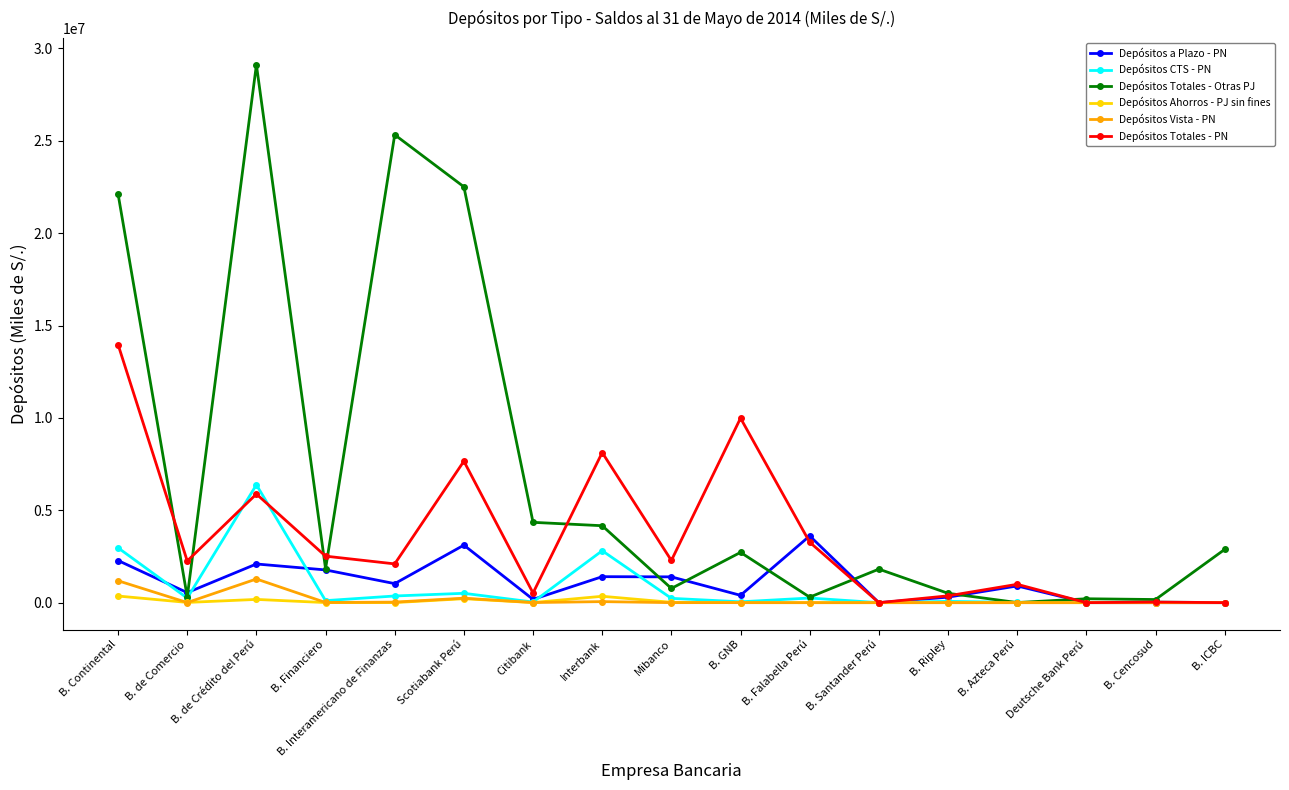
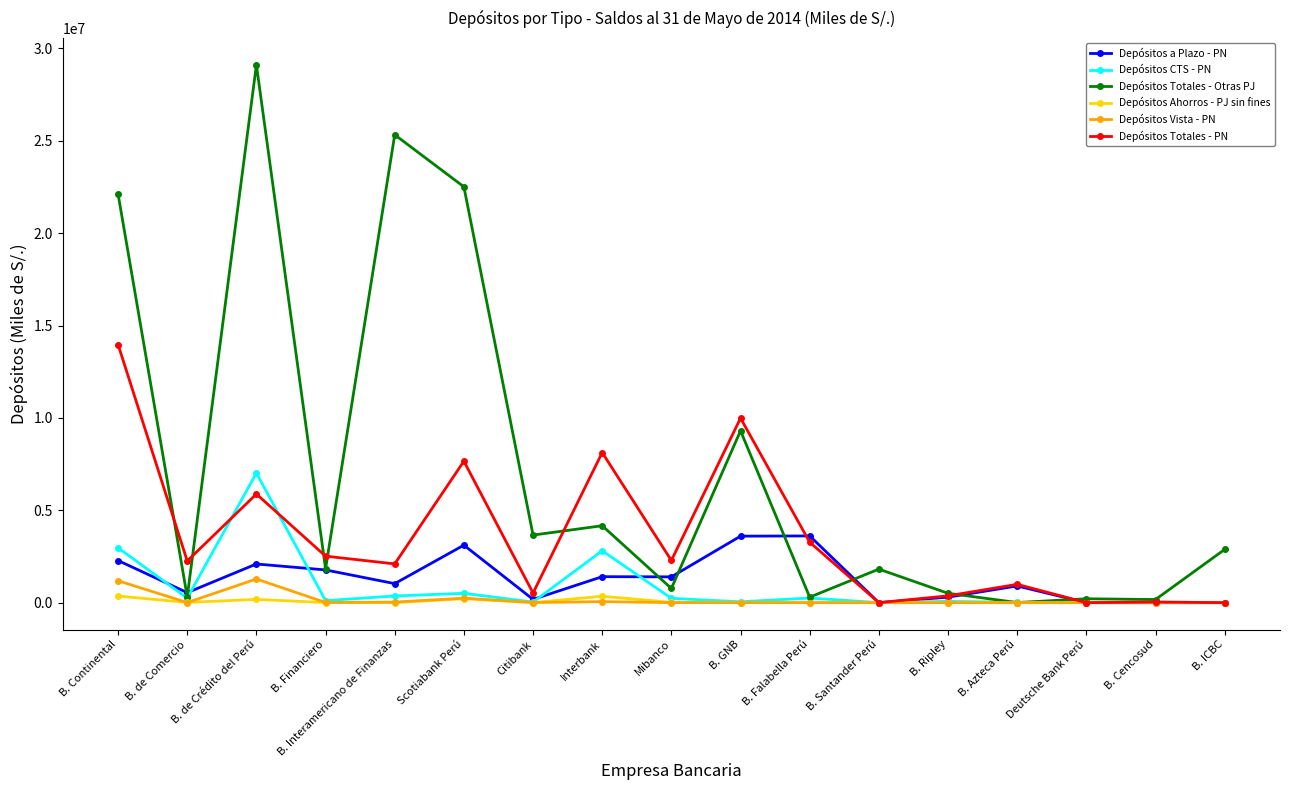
  {
    "Depósitos a Plazo - PN": {
      "B. Continental": 2300000,
      "B. de Comercio": 500000,
      "B. de Crédito del Perú": 2100000,
      "B. Interamericano de Finanzas": 1000000,
      "Scotiabank Perú": 3100000,
      "Citibank": 200000,
      "Interbank": 1400000,
      "Mibanco": 1400000,
-     "B. GNB": 400000,
+     "B. GNB": 3600000,
      "B. Falabella Perú": 3600000
    },
    "Depósitos CTS - PN": {
      "B. Continental": 3000000,
-     "B. de Crédito del Perú": 6400000,
+     "B. de Crédito del Perú": 7000000,
      "B. Interamericano de Finanzas": 400000,
      "Scotiabank Perú": 500000,
      "Interbank": 2800000,
      "Mibanco": 200000
    },
    "Depósitos Totales - Otras PJ": {
      "B. Continental": 22100000,
      "B. de Crédito del Perú": 29100000,
      "B. Interamericano de Finanzas": 25300000,
      "Scotiabank Perú": 22500000,
-     "Citibank": 4300000,
+     "Citibank": 3700000,
      "Interbank": 4200000,
      "Mibanco": 800000,
-     "B. GNB": 2700000,
+     "B. GNB": 9300000,
      "B. Santander Perú": 1800000,
      "Deutsche Bank Perú": 200000,
      "B. ICBC": 2900000
    },
    "Depósitos Totales - PN": {
      "B. Continental": 14000000,
      "B. de Comercio": 2300000,
      "B. de Crédito del Perú": 5900000,
      "B. Financiero": 2500000,
      "B. Interamericano de Finanzas": 2100000,
      "Scotiabank Perú": 7700000,
      "Citibank": 500000,
      "Interbank": 8100000,
      "Mibanco": 2300000,
      "B. GNB": 10000000,
      "B. Falabella Perú": 3300000
    }
  }
